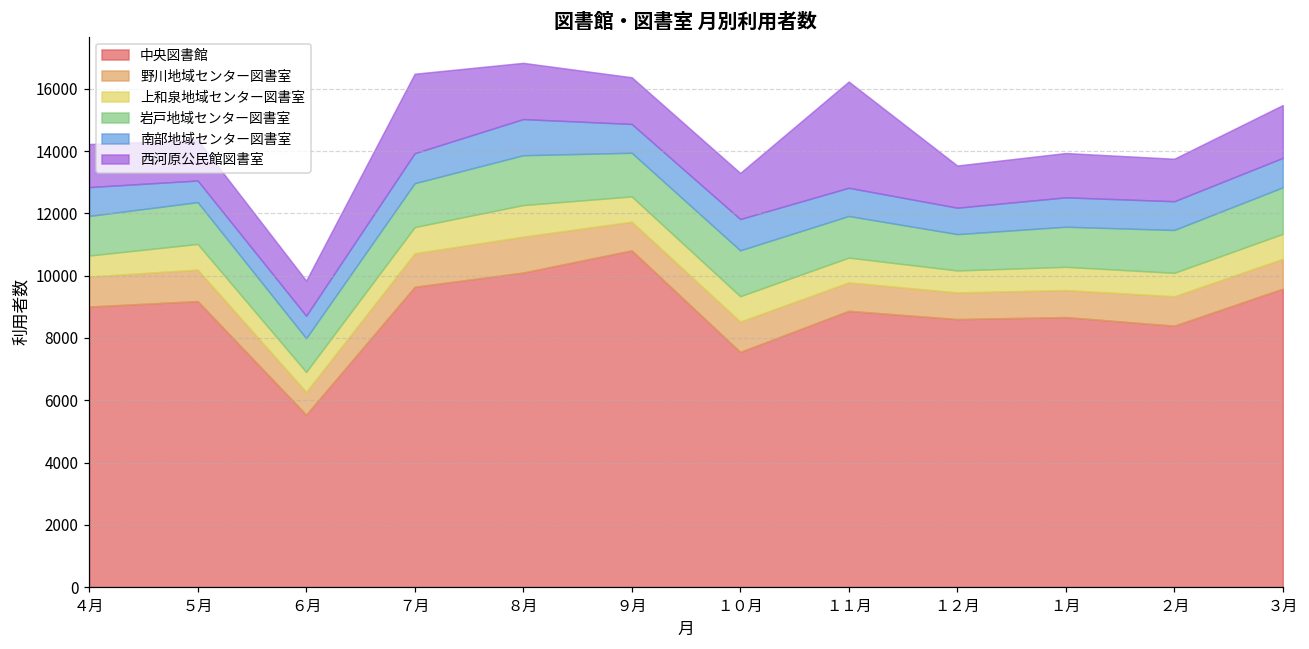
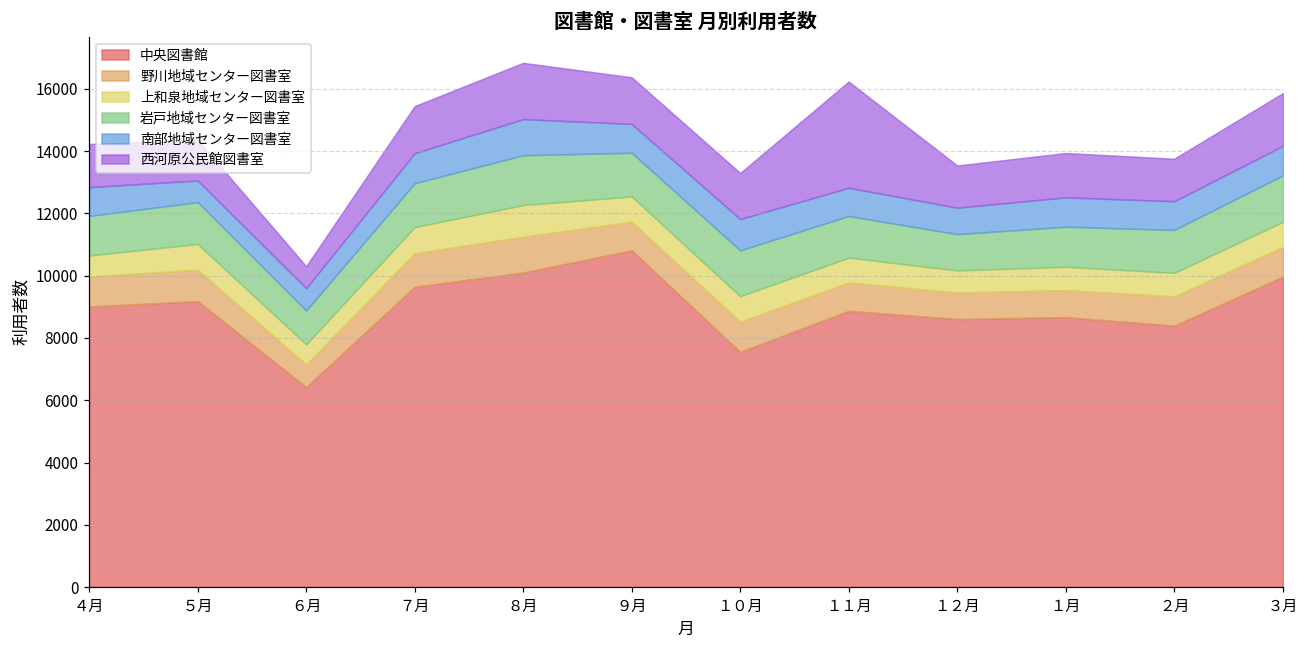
  {
    "中央図書館": {
      "４月": 9000,
      "５月": 9200,
-     "６月": 5500,
+     "６月": 6400,
      "７月": 9600,
      "８月": 10100,
      "９月": 10800,
      "１０月": 7600,
      "１１月": 8900,
      "１２月": 8600,
      "１月": 8700,
      "２月": 8400,
-     "３月": 9600
+     "３月": 10000
    },
    "岩戸地域センター図書室": {
      "４月": 1300,
      "５月": 1300,
      "６月": 1100,
      "７月": 1400,
      "８月": 1600,
      "９月": 1400,
      "１０月": 1500,
      "１１月": 1300,
      "１２月": 1200,
      "１月": 1300,
      "２月": 1400,
      "３月": 1500
    },
    "南部地域センター図書室": {
      "４月": 900,
      "５月": 700,
      "６月": 700,
      "７月": 1000,
      "８月": 1200,
      "９月": 900,
      "１０月": 1000,
      "１１月": 900,
      "１２月": 800,
      "１月": 900,
      "２月": 900,
      "３月": 900
    },
    "西河原公民館図書室": {
      "４月": 1400,
-     "６月": 1100,
-     "７月": 2600,
+     "６月": 700,
+     "７月": 1500,
      "８月": 1800,
      "９月": 1500,
      "１０月": 1500,
      "１１月": 3400,
      "１２月": 1400,
      "１月": 1400,
      "２月": 1400,
      "３月": 1700
    }
  }
